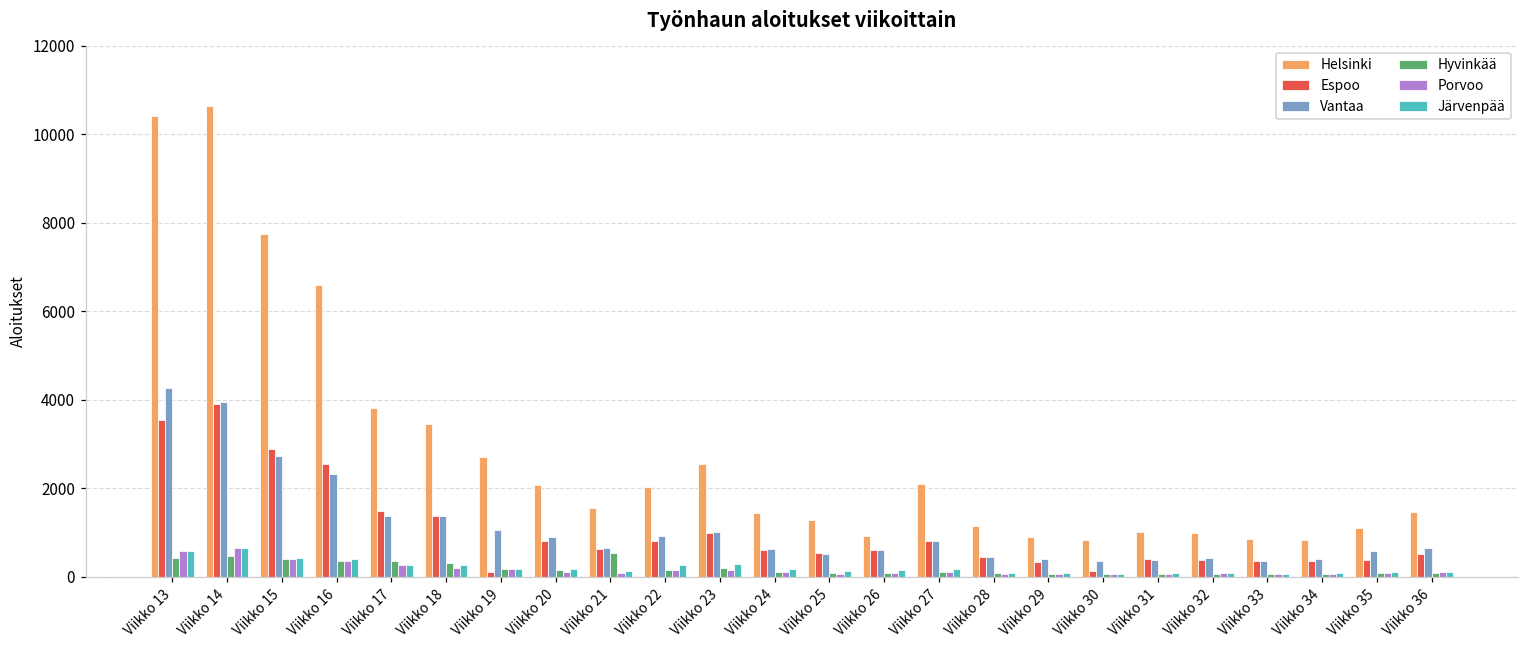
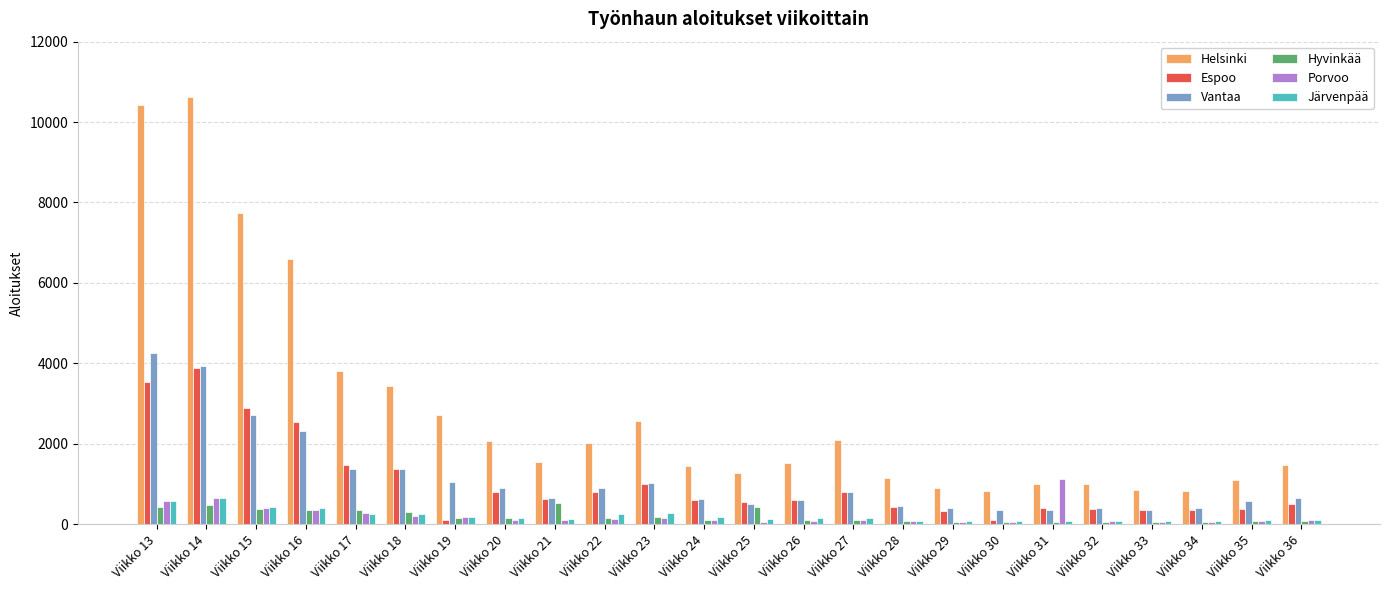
  {
    "Helsinki": {
      "Viikko 13": 10400,
      "Viikko 14": 10600,
      "Viikko 15": 7700,
      "Viikko 16": 6600,
      "Viikko 17": 3800,
      "Viikko 18": 3400,
      "Viikko 19": 2700,
      "Viikko 20": 2100,
      "Viikko 21": 1600,
      "Viikko 22": 2000,
      "Viikko 23": 2600,
      "Viikko 24": 1400,
      "Viikko 25": 1300,
-     "Viikko 26": 900,
+     "Viikko 26": 1500,
      "Viikko 27": 2100,
      "Viikko 28": 1200,
      "Viikko 29": 900,
      "Viikko 30": 800,
      "Viikko 31": 1000,
      "Viikko 32": 1000,
      "Viikko 33": 900,
      "Viikko 34": 800,
      "Viikko 35": 1100,
      "Viikko 36": 1500
    },
    "Espoo": {
      "Viikko 13": 3500,
      "Viikko 14": 3900,
      "Viikko 15": 2900,
      "Viikko 16": 2600,
      "Viikko 17": 1500,
      "Viikko 18": 1400,
      "Viikko 19": 100,
      "Viikko 20": 800,
      "Viikko 21": 600,
      "Viikko 22": 800,
      "Viikko 23": 1000,
      "Viikko 24": 600,
      "Viikko 25": 500,
      "Viikko 26": 600,
      "Viikko 27": 800,
      "Viikko 28": 400,
      "Viikko 29": 300,
      "Viikko 30": 100,
      "Viikko 31": 400,
      "Viikko 32": 400,
      "Viikko 33": 400,
      "Viikko 34": 400,
      "Viikko 35": 400,
      "Viikko 36": 500
    },
    "Hyvinkää": {
      "Viikko 13": 400,
      "Viikko 14": 500,
      "Viikko 15": 400,
      "Viikko 16": 300,
      "Viikko 17": 300,
      "Viikko 18": 300,
      "Viikko 19": 200,
      "Viikko 20": 100,
      "Viikko 21": 500,
      "Viikko 22": 200,
      "Viikko 23": 200,
      "Viikko 24": 100,
-     "Viikko 25": 100,
+     "Viikko 25": 400,
      "Viikko 26": 100,
      "Viikko 27": 100,
      "Viikko 28": 100,
      "Viikko 29": 100,
      "Viikko 35": 100,
      "Viikko 36": 100
    },
    "Porvoo": {
      "Viikko 13": 600,
      "Viikko 14": 600,
      "Viikko 15": 400,
      "Viikko 16": 400,
      "Viikko 17": 300,
      "Viikko 18": 200,
      "Viikko 19": 200,
      "Viikko 20": 100,
      "Viikko 21": 100,
      "Viikko 22": 100,
      "Viikko 23": 200,
      "Viikko 24": 100,
      "Viikko 26": 100,
      "Viikko 27": 100,
      "Viikko 28": 100,
-     "Viikko 31": 100,
+     "Viikko 31": 1100,
      "Viikko 32": 100,
      "Viikko 34": 100,
      "Viikko 35": 100,
      "Viikko 36": 100
    }
  }
